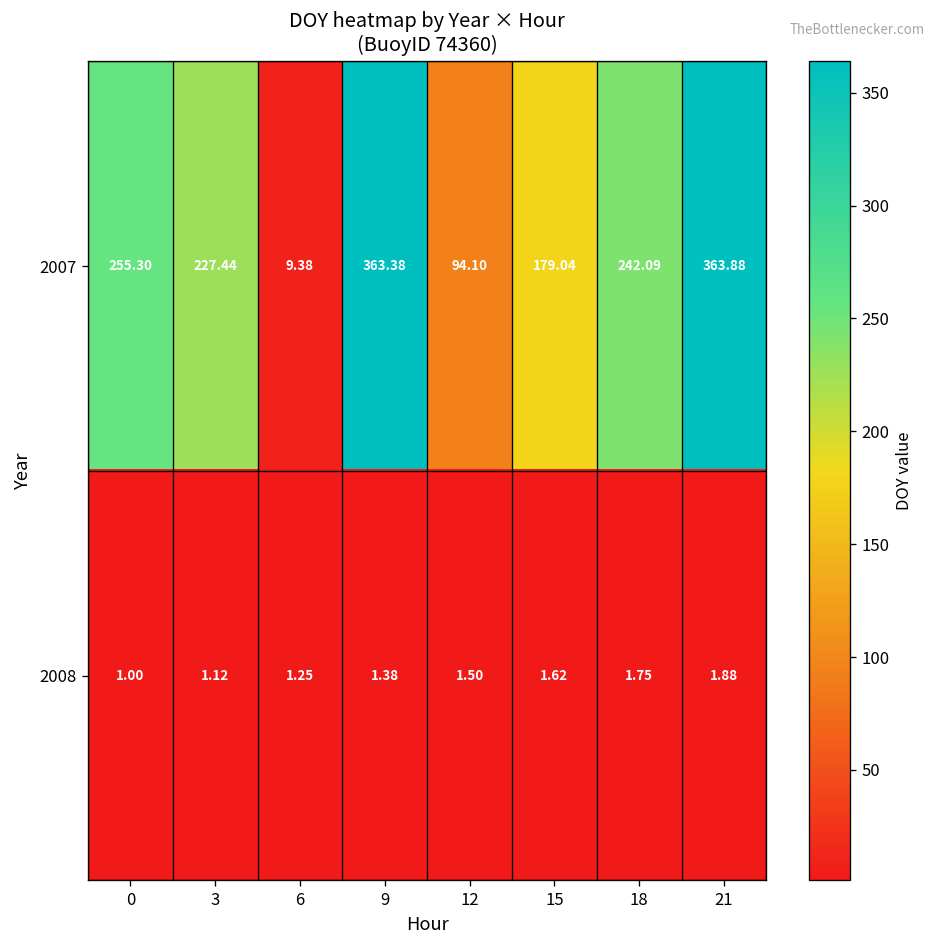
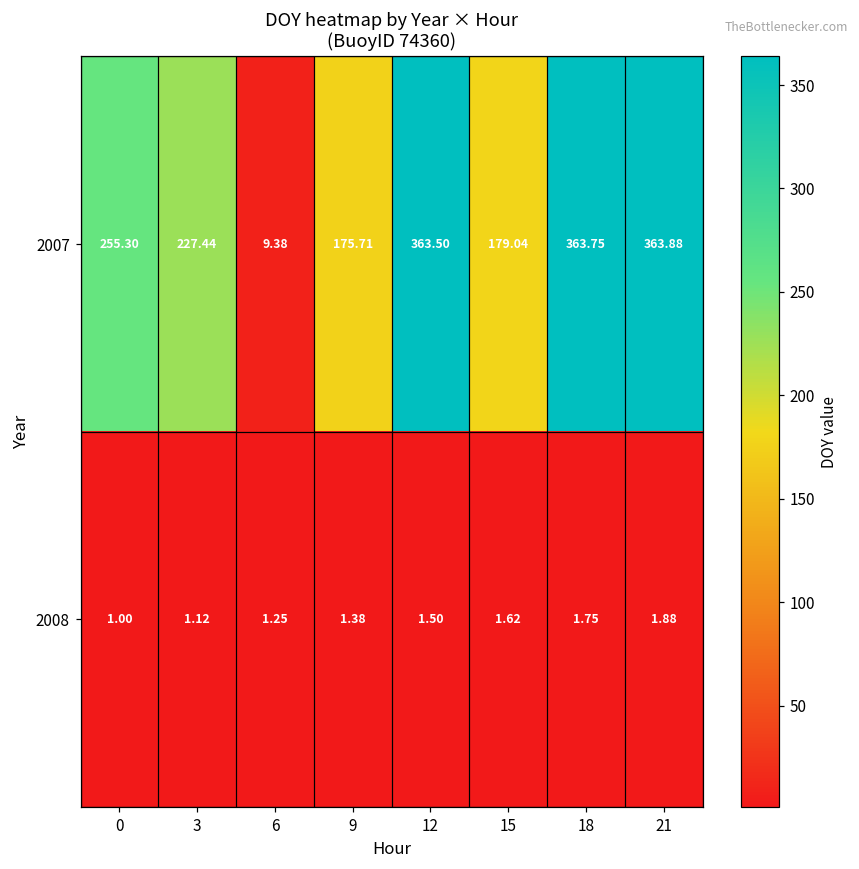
  {
    "2007": {
      "0": 255.30,
      "3": 227.44,
      "6": 9.38,
-     "9": 363.38,
-     "12": 94.10,
+     "9": 175.71,
+     "12": 363.50,
      "15": 179.04,
-     "18": 242.09,
+     "18": 363.75,
      "21": 363.88
    },
    "2008": {
      "0": 1.00,
      "3": 1.12,
      "6": 1.25,
      "9": 1.38,
      "12": 1.50,
      "15": 1.62,
      "18": 1.75,
      "21": 1.88
    }
  }
